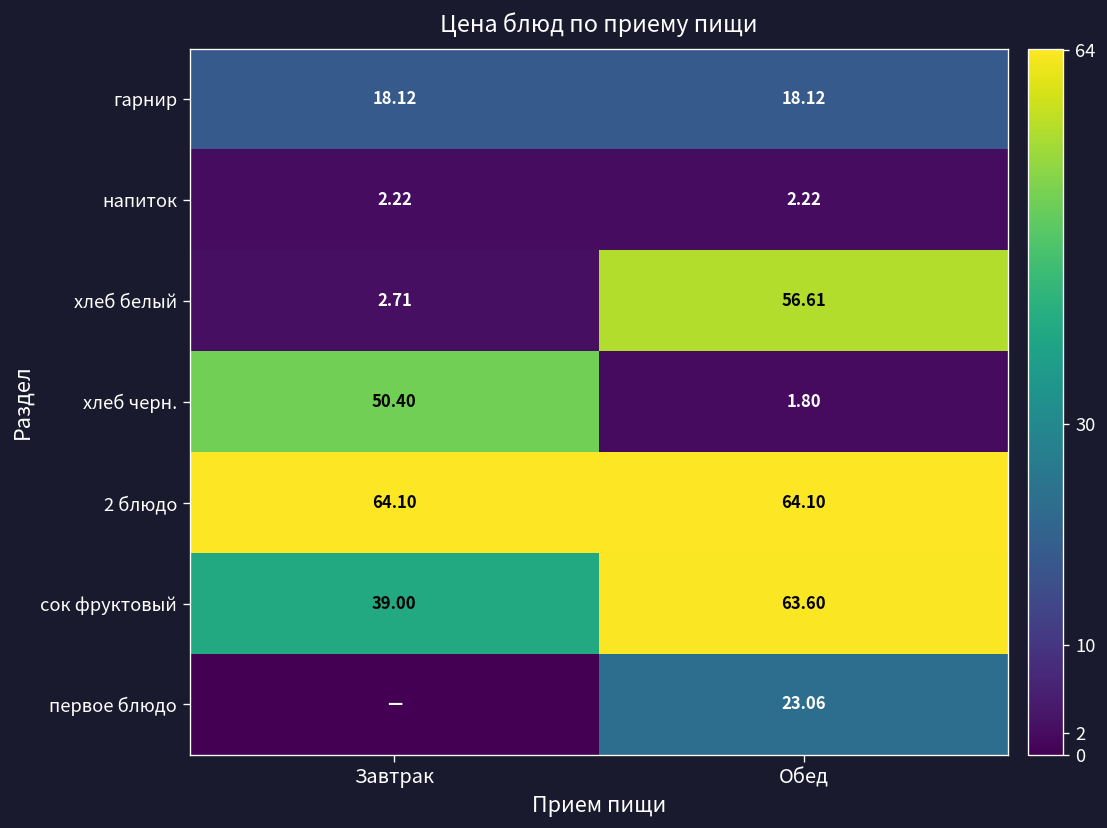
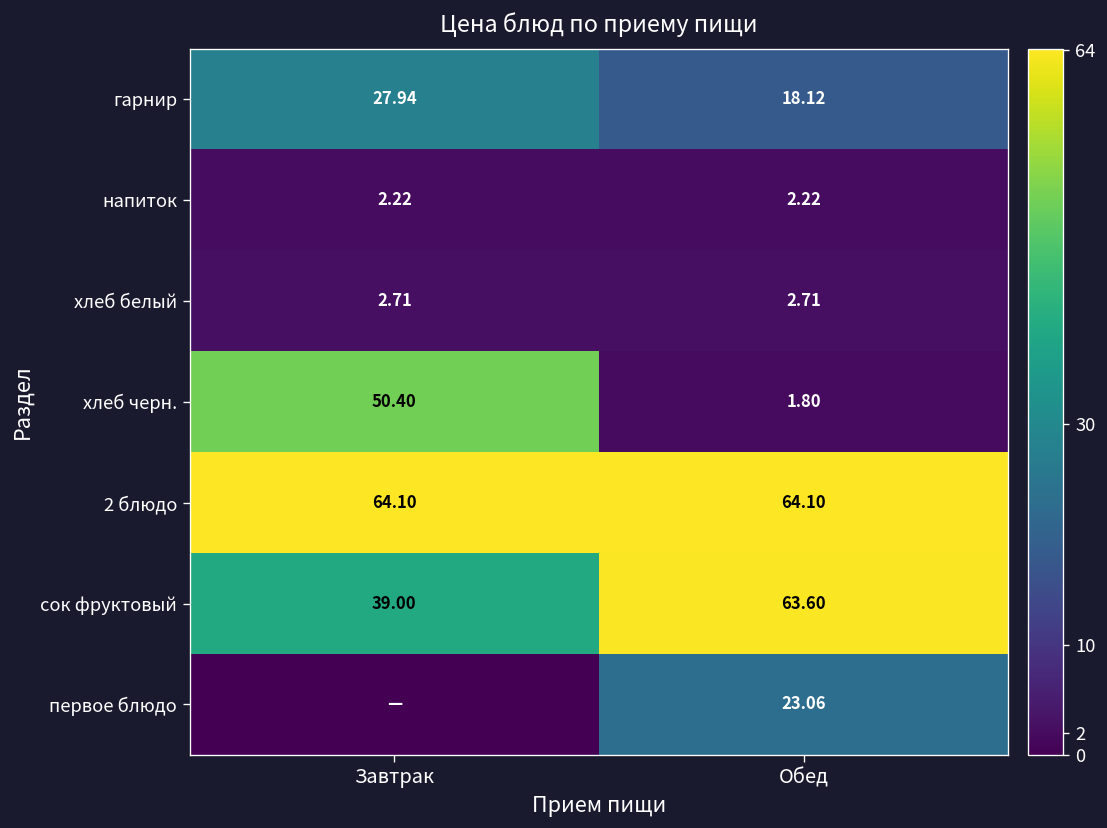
  {
    "гарнир": {
-     "Завтрак": 18.12,
+     "Завтрак": 27.94,
      "Обед": 18.12
    },
    "напиток": {
      "Завтрак": 2.22,
      "Обед": 2.22
    },
    "хлеб белый": {
      "Завтрак": 2.71,
-     "Обед": 56.61
+     "Обед": 2.71
    },
    "хлеб черн.": {
      "Завтрак": 50.40,
      "Обед": 1.80
    },
    "2 блюдо": {
      "Завтрак": 64.10,
      "Обед": 64.10
    },
    "сок фруктовый": {
      "Завтрак": 39.00,
      "Обед": 63.60
    },
    "первое блюдо": {
      "Обед": 23.06
    }
  }
